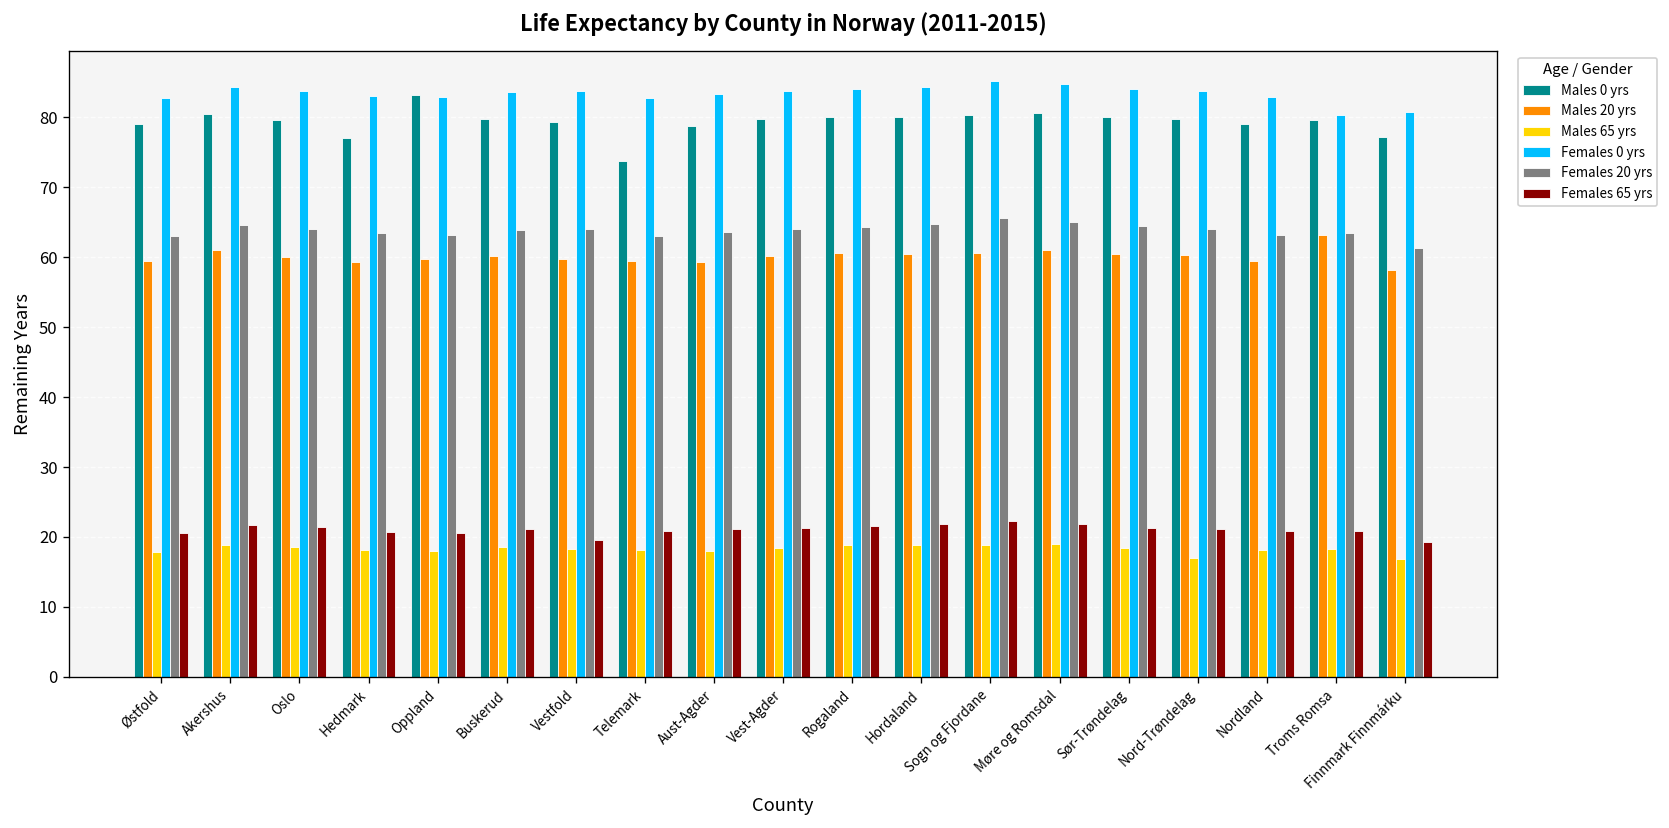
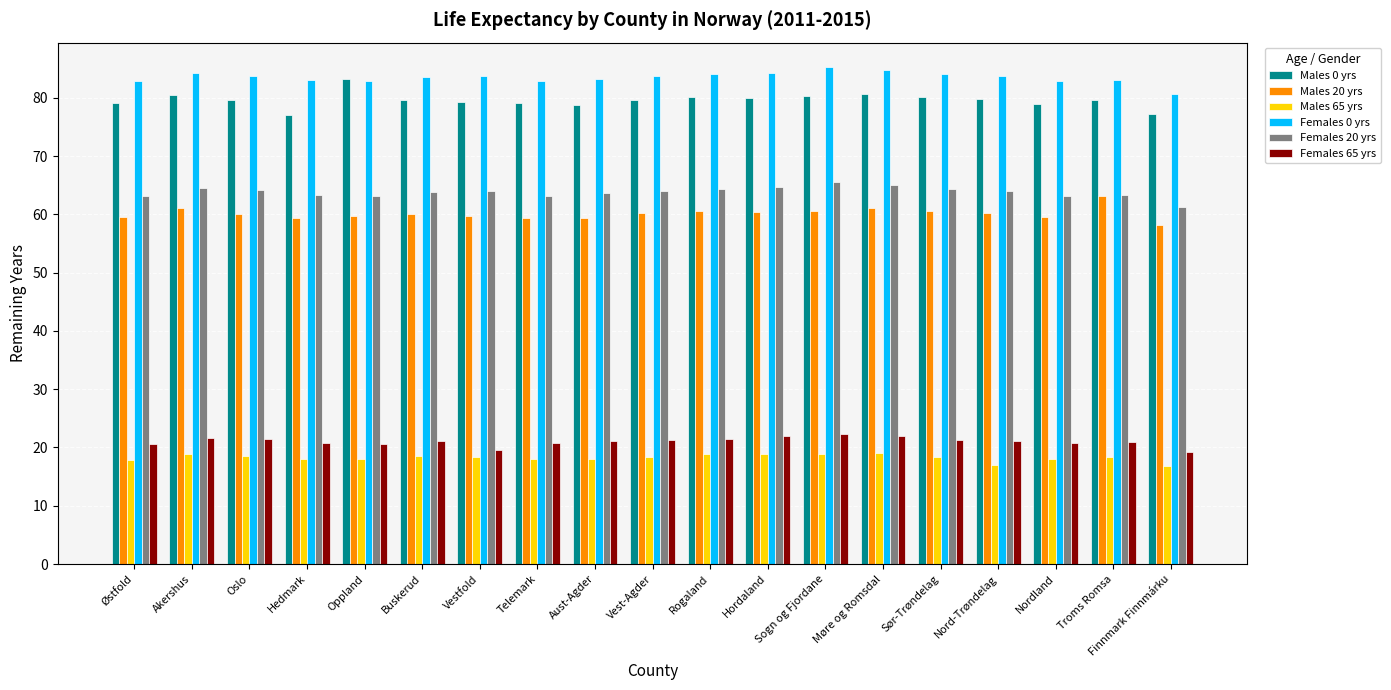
  {
    "Males 0 yrs": {
      "Østfold": 79,
      "Akershus": 81,
      "Oslo": 80,
      "Hedmark": 77,
      "Oppland": 83,
      "Buskerud": 80,
      "Vestfold": 79,
-     "Telemark": 74,
+     "Telemark": 79,
      "Aust-Agder": 79,
      "Vest-Agder": 80,
      "Rogaland": 80,
      "Hordaland": 80,
      "Sogn og Fjordane": 80,
      "Møre og Romsdal": 81,
      "Sør-Trøndelag": 80,
      "Nord-Trøndelag": 80,
      "Nordland": 79,
      "Troms Romsa": 80,
      "Finnmark Finnmárku": 77
    },
    "Males 20 yrs": {
      "Østfold": 60,
      "Akershus": 61,
      "Oslo": 60,
      "Hedmark": 59,
      "Oppland": 60,
      "Buskerud": 60,
      "Vestfold": 60,
      "Telemark": 59,
      "Aust-Agder": 59,
      "Vest-Agder": 60,
      "Rogaland": 61,
      "Hordaland": 60,
      "Sogn og Fjordane": 61,
      "Møre og Romsdal": 61,
      "Sør-Trøndelag": 61,
      "Nord-Trøndelag": 60,
      "Nordland": 60,
      "Troms Romsa": 63,
      "Finnmark Finnmárku": 58
    },
    "Males 65 yrs": {
      "Østfold": 18,
      "Akershus": 19,
      "Oslo": 19,
      "Hedmark": 18,
      "Oppland": 18,
      "Buskerud": 19,
      "Vestfold": 18,
      "Telemark": 18,
      "Aust-Agder": 18,
      "Vest-Agder": 18,
      "Rogaland": 19,
      "Hordaland": 19,
      "Sogn og Fjordane": 19,
      "Møre og Romsdal": 19,
      "Sør-Trøndelag": 18,
      "Nord-Trøndelag": 17,
      "Nordland": 18,
      "Troms Romsa": 18,
      "Finnmark Finnmárku": 17
    },
    "Females 0 yrs": {
      "Østfold": 83,
      "Akershus": 84,
      "Oslo": 84,
      "Hedmark": 83,
      "Oppland": 83,
      "Buskerud": 84,
      "Vestfold": 84,
      "Telemark": 83,
      "Aust-Agder": 83,
      "Vest-Agder": 84,
      "Rogaland": 84,
      "Hordaland": 84,
      "Sogn og Fjordane": 85,
      "Møre og Romsdal": 85,
      "Sør-Trøndelag": 84,
      "Nord-Trøndelag": 84,
      "Nordland": 83,
-     "Troms Romsa": 80,
+     "Troms Romsa": 83,
      "Finnmark Finnmárku": 81
    },
    "Females 20 yrs": {
      "Østfold": 63,
      "Akershus": 65,
      "Oslo": 64,
      "Hedmark": 63,
      "Oppland": 63,
      "Buskerud": 64,
      "Vestfold": 64,
      "Telemark": 63,
      "Aust-Agder": 64,
      "Vest-Agder": 64,
      "Rogaland": 64,
      "Hordaland": 65,
      "Sogn og Fjordane": 66,
      "Møre og Romsdal": 65,
      "Sør-Trøndelag": 64,
      "Nord-Trøndelag": 64,
      "Nordland": 63,
      "Troms Romsa": 63,
      "Finnmark Finnmárku": 61
    },
    "Females 65 yrs": {
      "Østfold": 21,
      "Akershus": 22,
      "Oslo": 21,
      "Hedmark": 21,
      "Oppland": 21,
      "Buskerud": 21,
      "Vestfold": 20,
      "Telemark": 21,
      "Aust-Agder": 21,
      "Vest-Agder": 21,
      "Rogaland": 22,
      "Hordaland": 22,
      "Sogn og Fjordane": 22,
      "Møre og Romsdal": 22,
      "Sør-Trøndelag": 21,
      "Nord-Trøndelag": 21,
      "Nordland": 21,
      "Troms Romsa": 21,
      "Finnmark Finnmárku": 19
    }
  }
